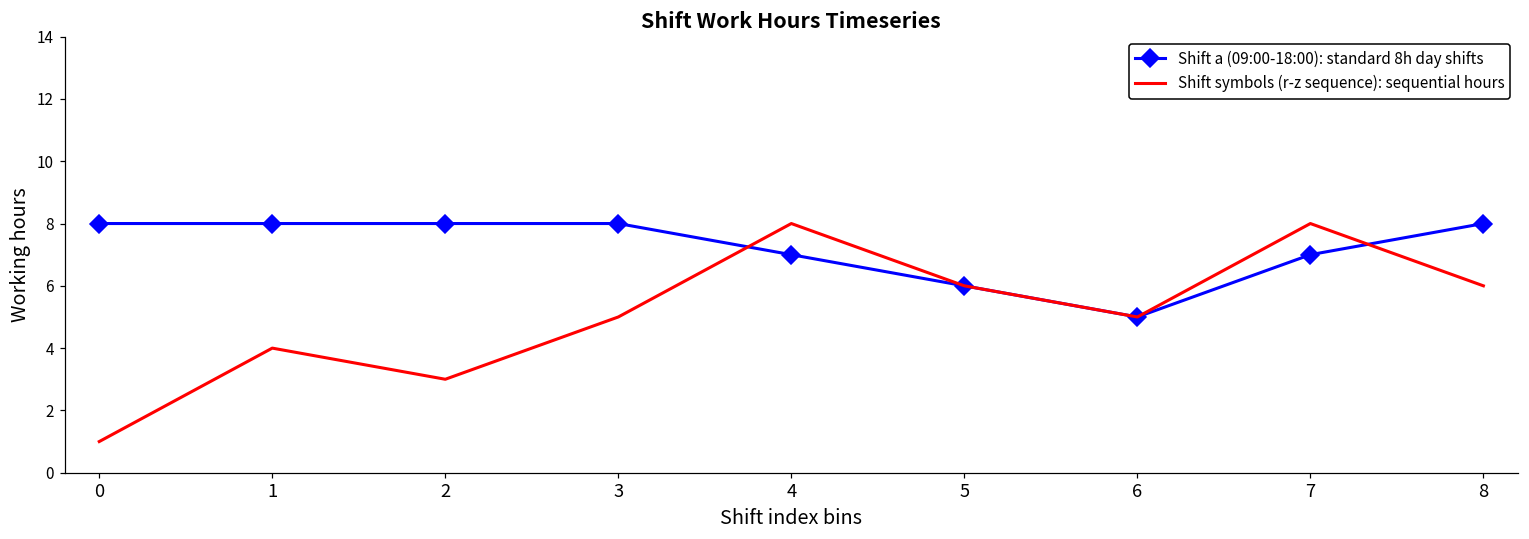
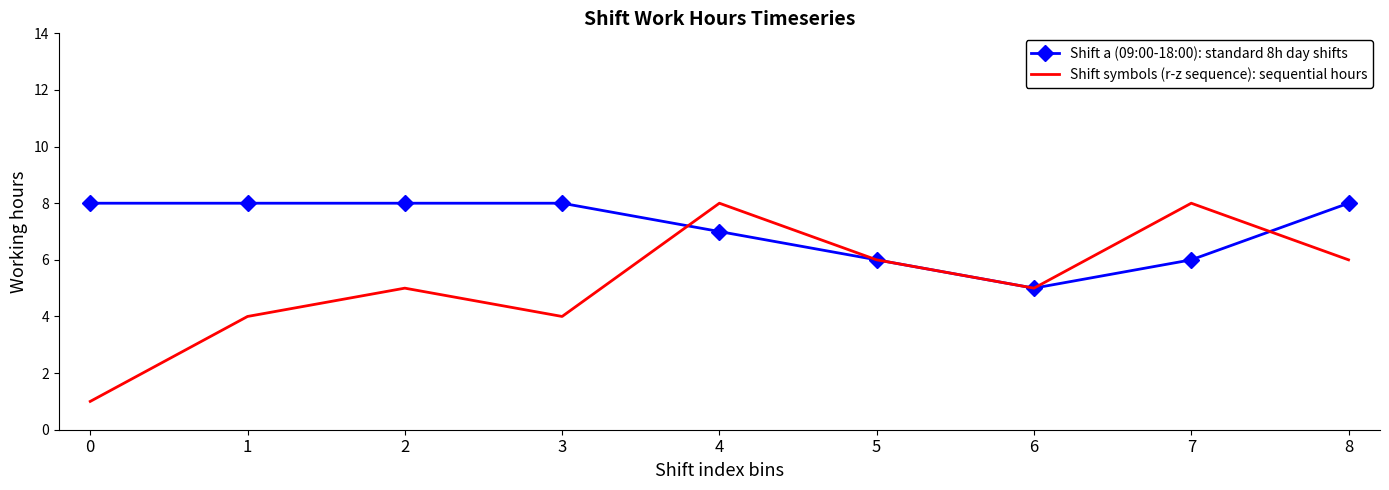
  {
    "Shift a (09:00-18:00): standard 8h day shifts": {
      "0": 8,
      "1": 8,
      "2": 8,
      "3": 8,
      "4": 7,
-     "7": 7,
+     "7": 6,
      "8": 8
    },
    "Shift symbols (r-z sequence): sequential hours": {
      "0": 1,
      "1": 4,
-     "2": 3,
-     "3": 5,
+     "2": 5,
+     "3": 4,
      "4": 8,
      "7": 8,
      "8": 6
    }
  }
